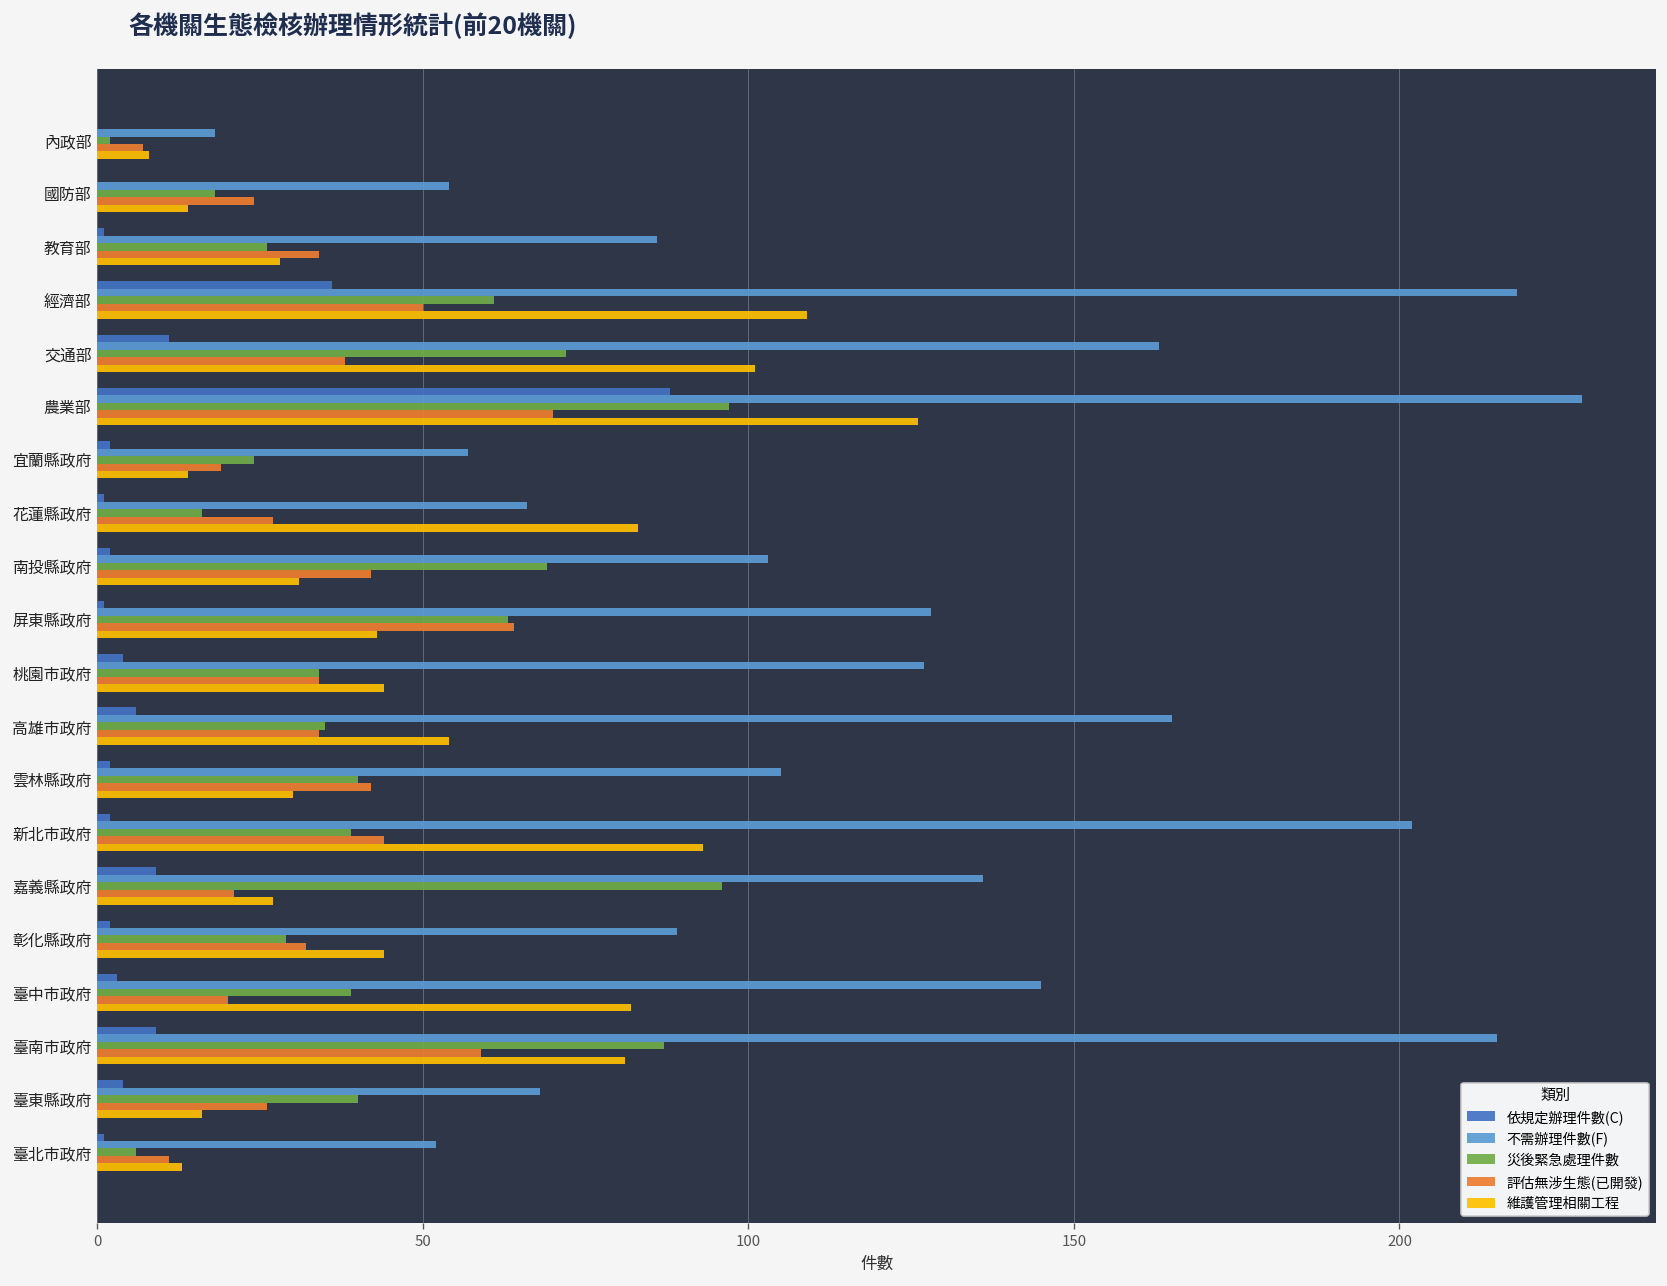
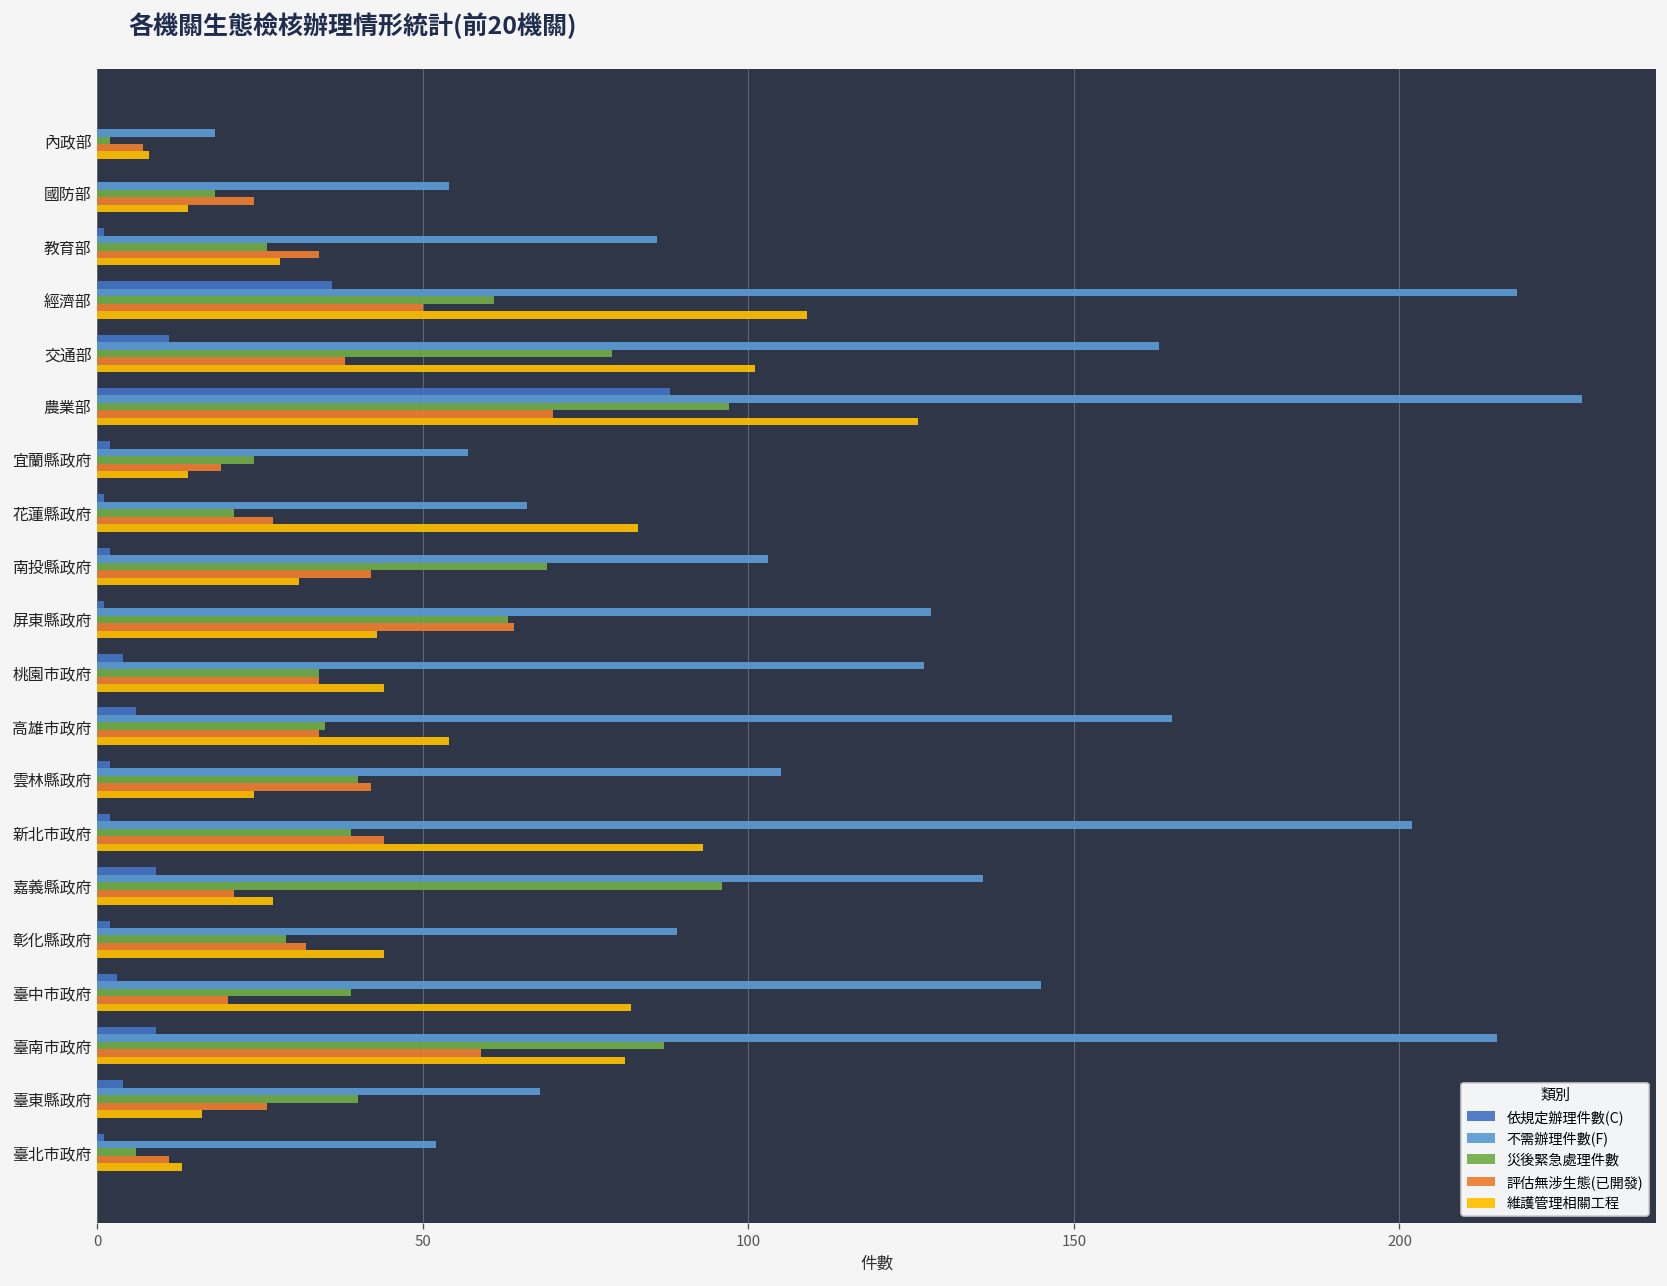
  {
    "災後緊急處理件數": {
      "內政部": 2,
      "國防部": 18,
      "教育部": 26,
      "經濟部": 61,
-     "交通部": 72,
+     "交通部": 79,
      "農業部": 97,
      "宜蘭縣政府": 24,
-     "花蓮縣政府": 16,
+     "花蓮縣政府": 21,
      "南投縣政府": 69,
      "屏東縣政府": 63,
      "桃園市政府": 34,
      "高雄市政府": 35,
      "雲林縣政府": 40,
      "新北市政府": 39,
      "嘉義縣政府": 96,
      "彰化縣政府": 29,
      "臺中市政府": 39,
      "臺南市政府": 87,
      "臺東縣政府": 40,
      "臺北市政府": 6
    },
    "評估無涉生態(已開發)": {
      "內政部": 7,
      "國防部": 24,
      "教育部": 34,
      "經濟部": 50,
      "交通部": 38,
      "農業部": 70,
      "宜蘭縣政府": 19,
      "花蓮縣政府": 27,
      "南投縣政府": 42,
      "屏東縣政府": 64,
      "桃園市政府": 34,
      "高雄市政府": 34,
      "雲林縣政府": 42,
      "新北市政府": 44,
      "嘉義縣政府": 21,
      "彰化縣政府": 32,
      "臺中市政府": 20,
      "臺南市政府": 59,
      "臺東縣政府": 26,
      "臺北市政府": 11
    },
    "維護管理相關工程": {
      "內政部": 8,
      "國防部": 14,
      "教育部": 28,
      "經濟部": 109,
      "交通部": 101,
      "農業部": 126,
      "宜蘭縣政府": 14,
      "花蓮縣政府": 83,
      "南投縣政府": 31,
      "屏東縣政府": 43,
      "桃園市政府": 44,
      "高雄市政府": 54,
-     "雲林縣政府": 30,
+     "雲林縣政府": 24,
      "新北市政府": 93,
      "嘉義縣政府": 27,
      "彰化縣政府": 44,
      "臺中市政府": 82,
      "臺南市政府": 81,
      "臺東縣政府": 16,
      "臺北市政府": 13
    }
  }
